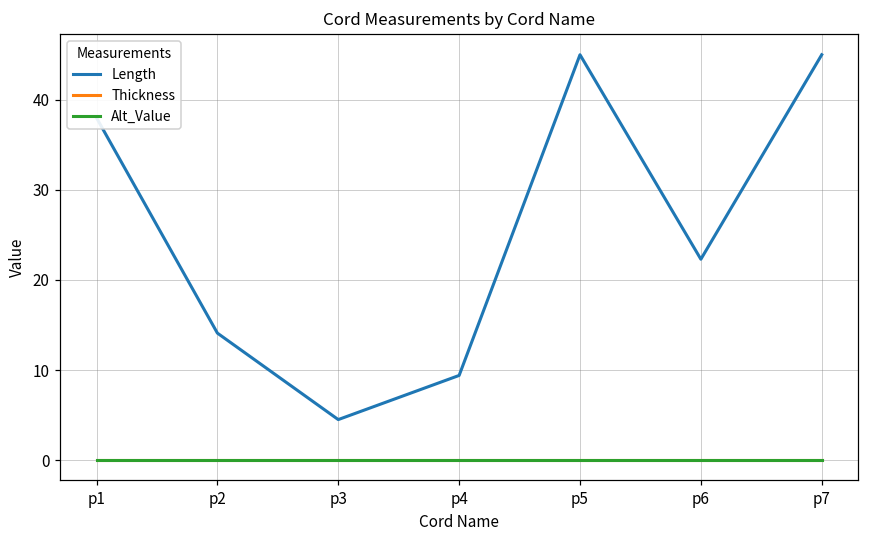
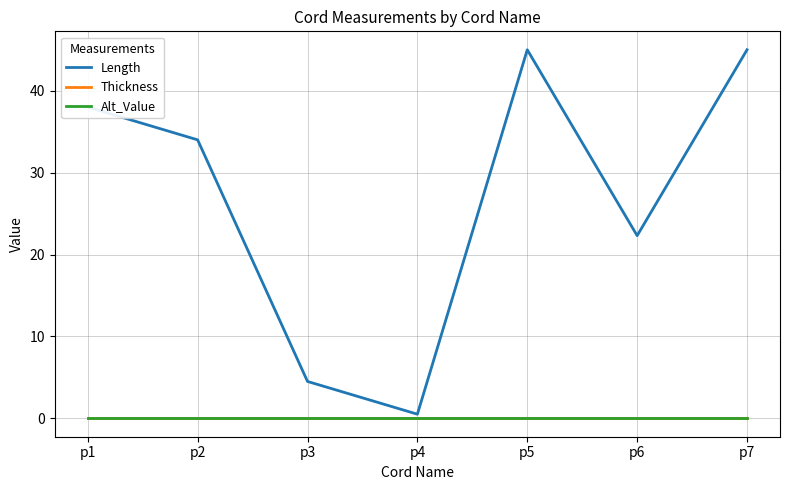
  {
    "Length": {
-     "p2": 14,
+     "p2": 34,
      "p3": 5,
-     "p4": 9,
+     "p4": 1,
      "p5": 45,
      "p6": 22,
      "p7": 45
    },
    "Alt_Value": {
      "p1": 0,
      "p2": 0,
      "p3": 0,
      "p4": 0,
      "p5": 0,
      "p6": 0,
      "p7": 0
    }
  }
